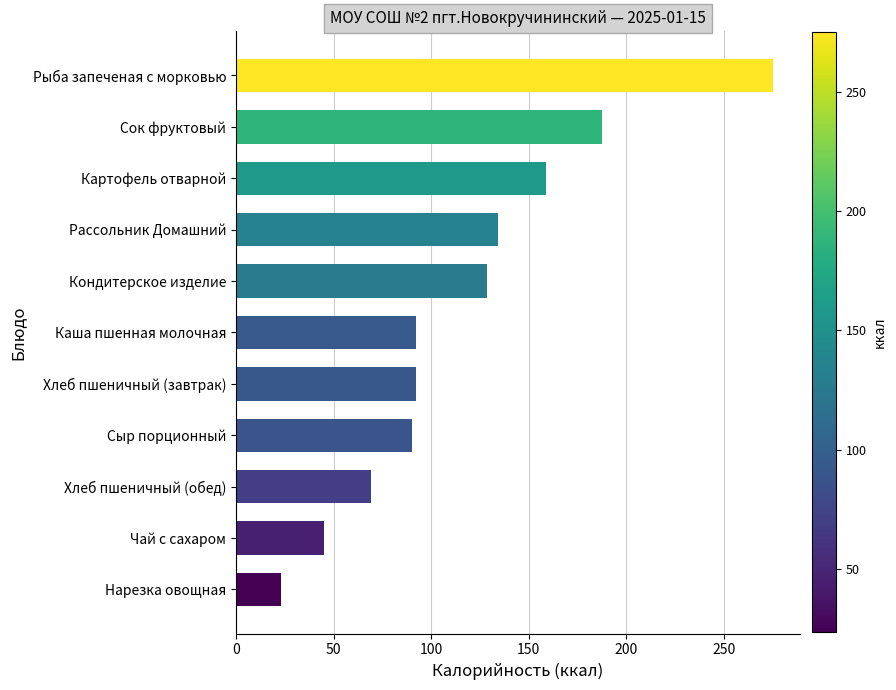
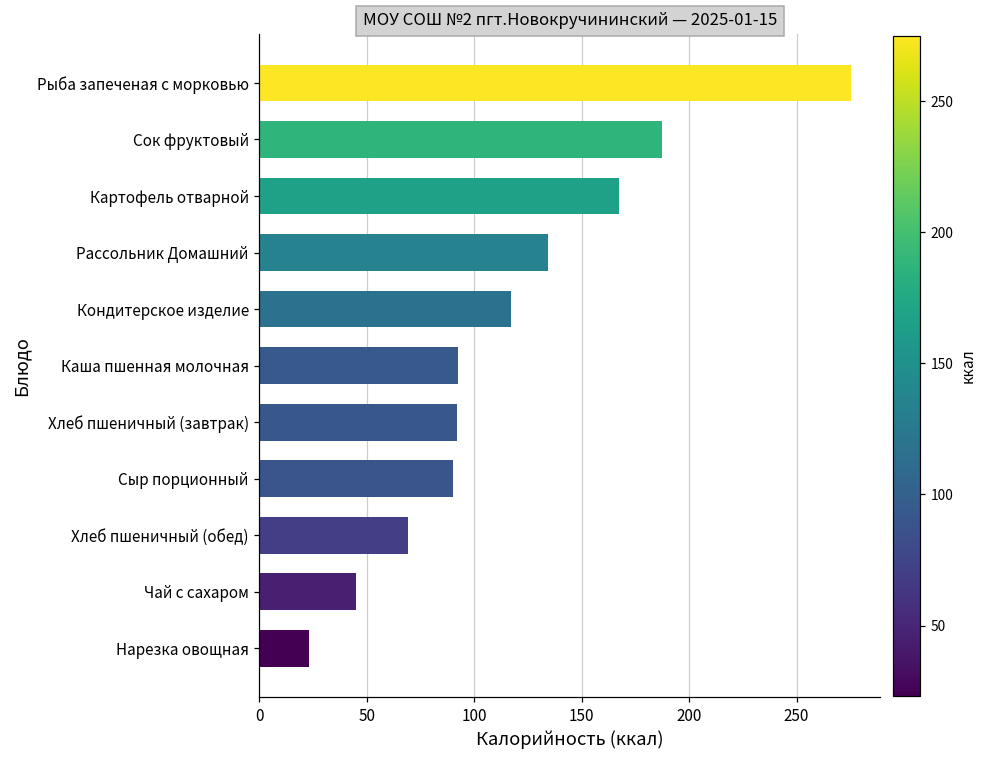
  {
    "Рыба запеченая с морковью": 275,
    "Сок фруктовый": 187,
-   "Картофель отварной": 159,
+   "Картофель отварной": 167,
    "Рассольник Домашний": 134,
-   "Кондитерское изделие": 128,
+   "Кондитерское изделие": 117,
    "Каша пшенная молочная": 92,
    "Хлеб пшеничный (завтрак)": 92,
    "Сыр порционный": 90,
    "Хлеб пшеничный (обед)": 69,
    "Чай с сахаром": 45,
    "Нарезка овощная": 23
  }
